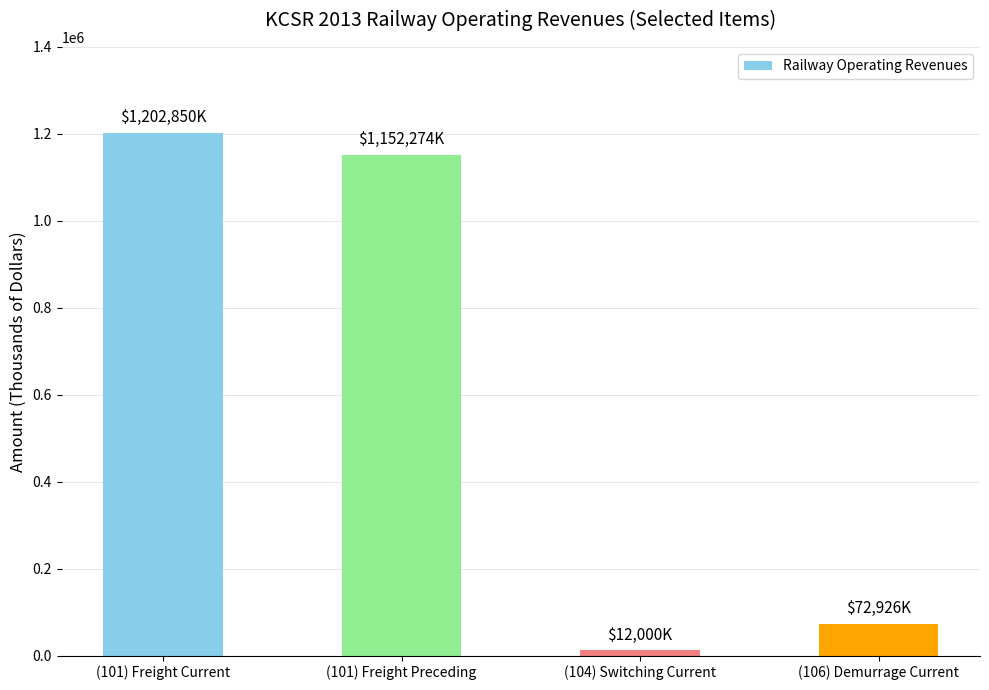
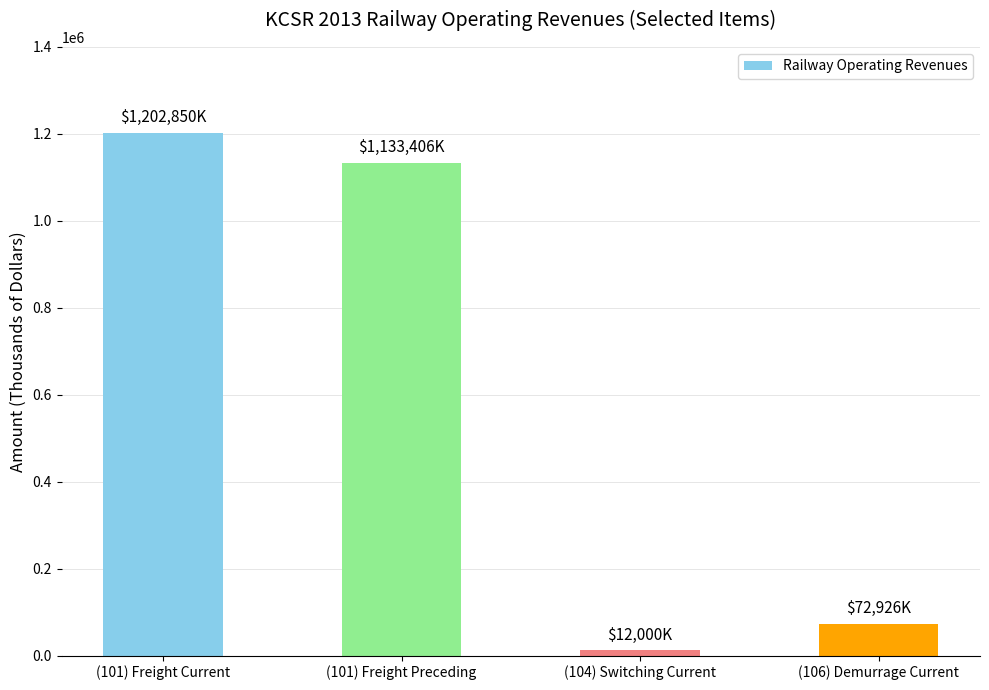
  {
    "(101) Freight Current": "$1,202,850K",
-   "(101) Freight Preceding": "$1,152,274K",
+   "(101) Freight Preceding": "$1,133,406K",
    "(104) Switching Current": "$12,000K",
    "(106) Demurrage Current": "$72,926K"
  }
